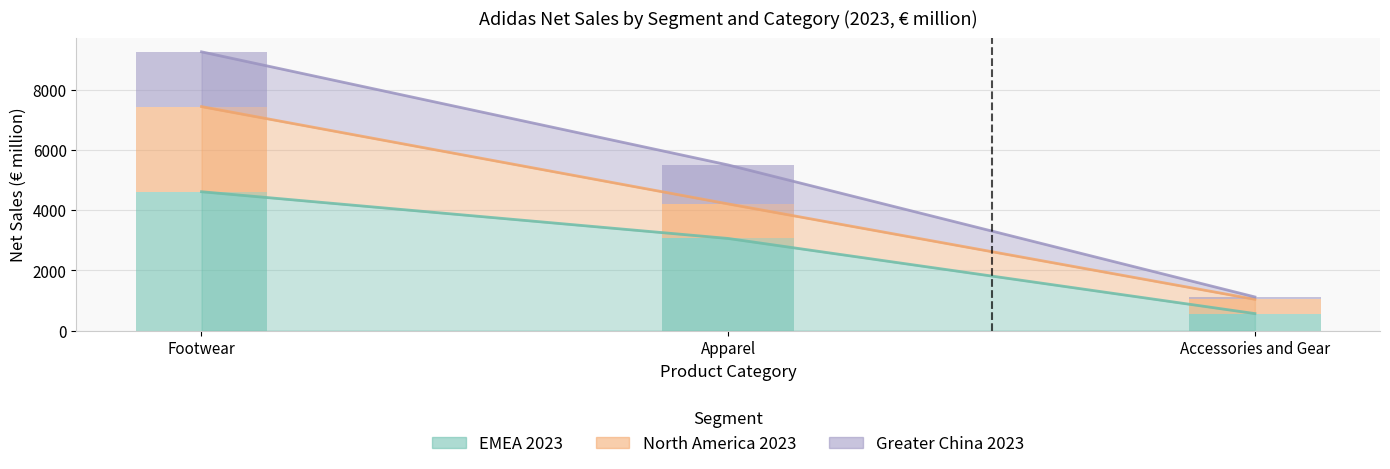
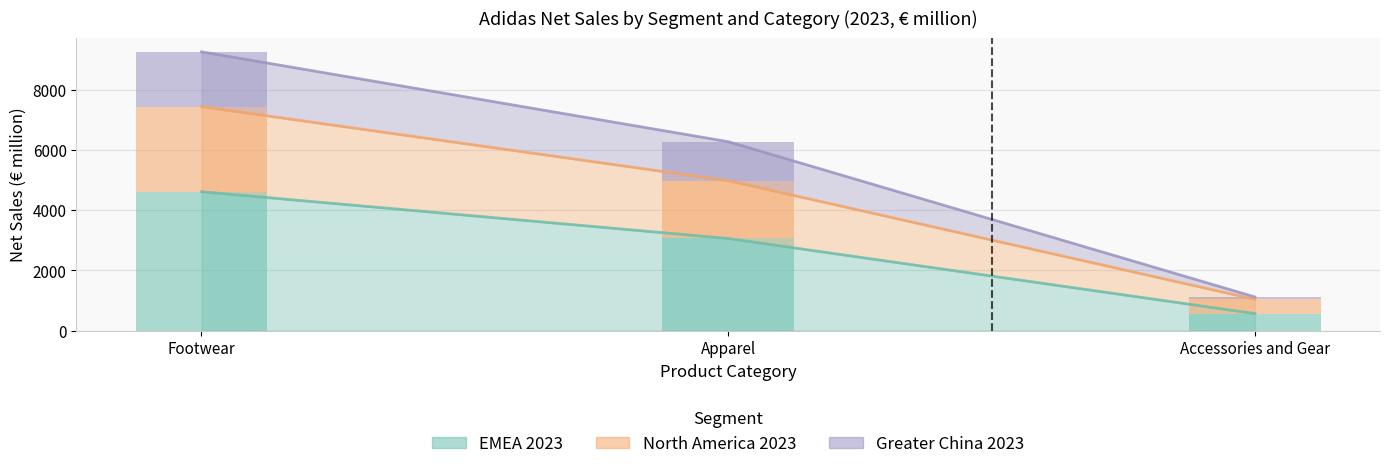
  {
    "North America 2023": {
      "Footwear": 2800,
-     "Apparel": 1100,
+     "Apparel": 1900,
      "Accessories and Gear": 500
    }
  }
